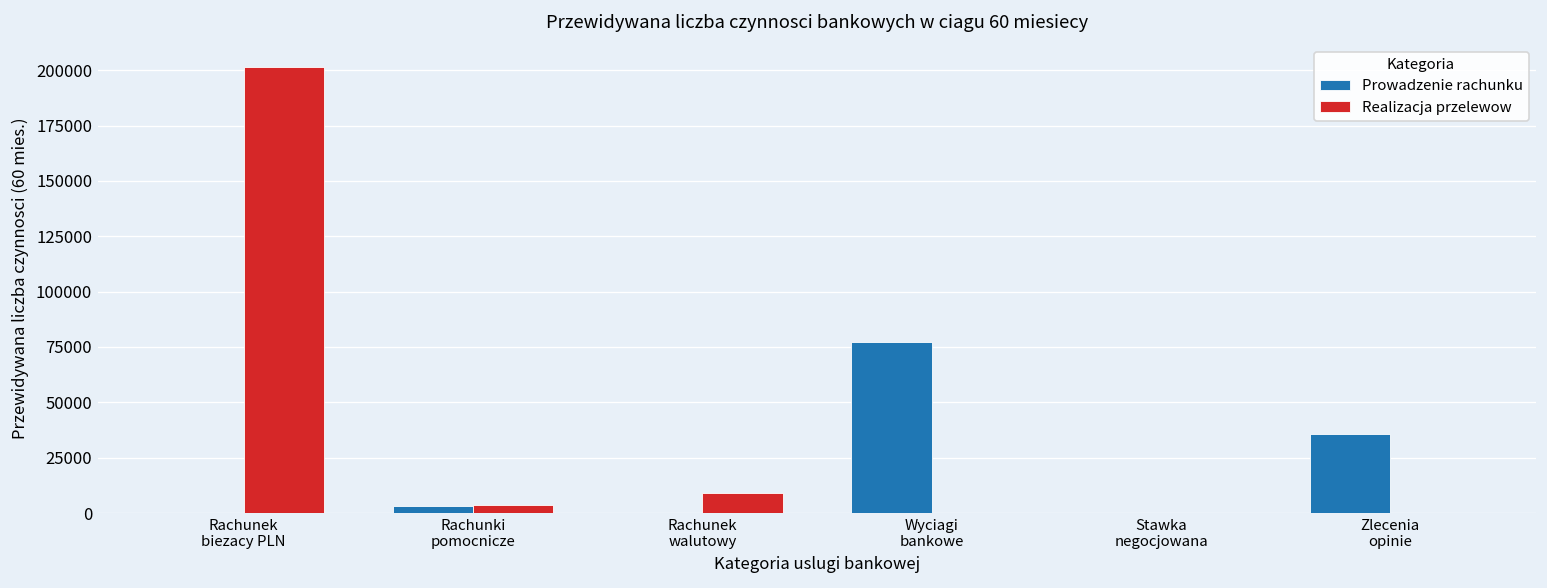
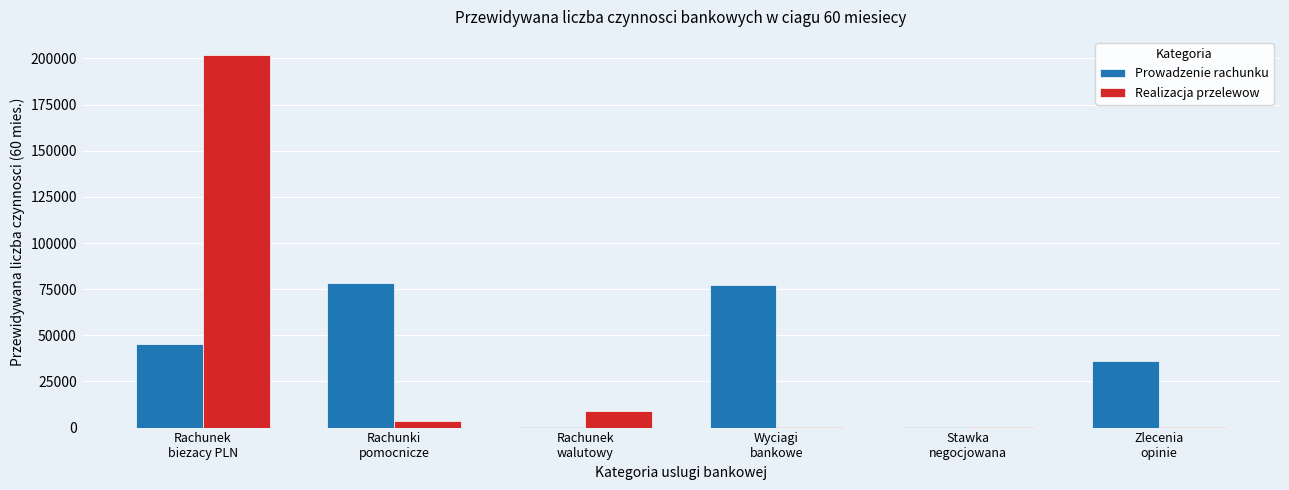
  {
    "Prowadzenie rachunku": {
-     "Rachunek biezacy PLN": 0,
-     "Rachunki pomocnicze": 3000,
+     "Rachunek biezacy PLN": 46000,
+     "Rachunki pomocnicze": 79000,
      "Wyciagi bankowe": 77000,
      "Zlecenia opinie": 36000
    },
    "Realizacja przelewow": {
      "Rachunek biezacy PLN": 202000,
      "Rachunki pomocnicze": 4000,
      "Rachunek walutowy": 9000
    }
  }
